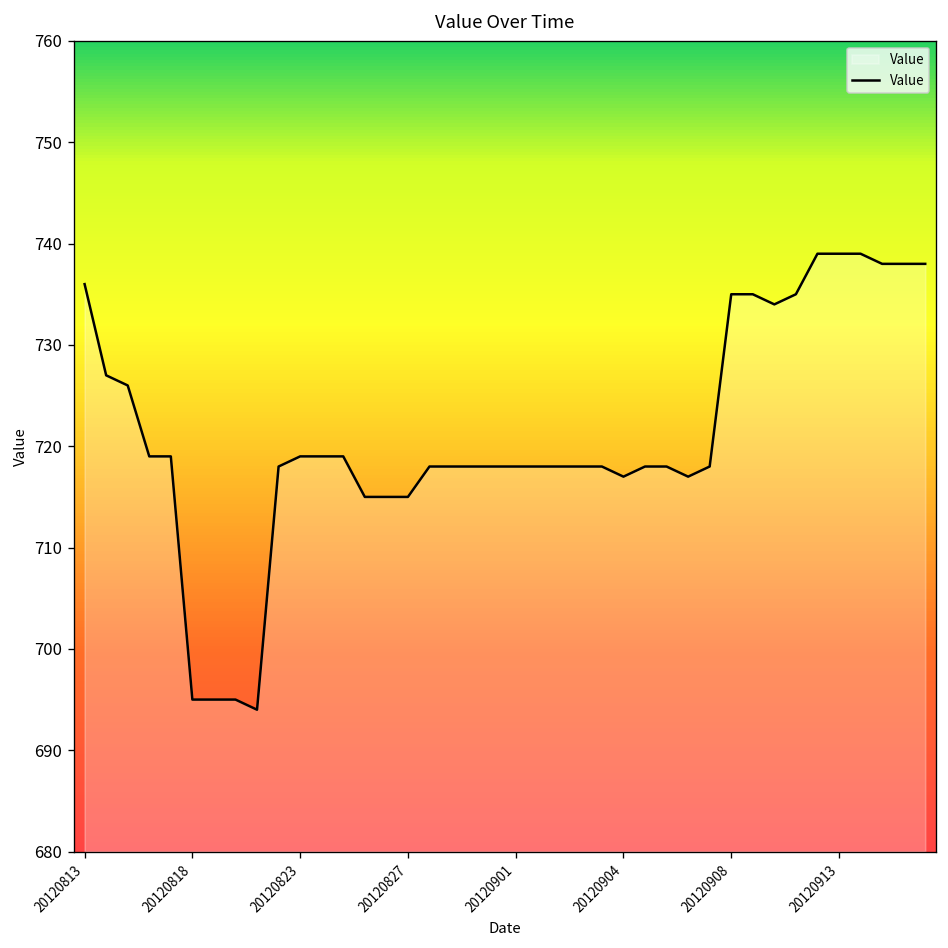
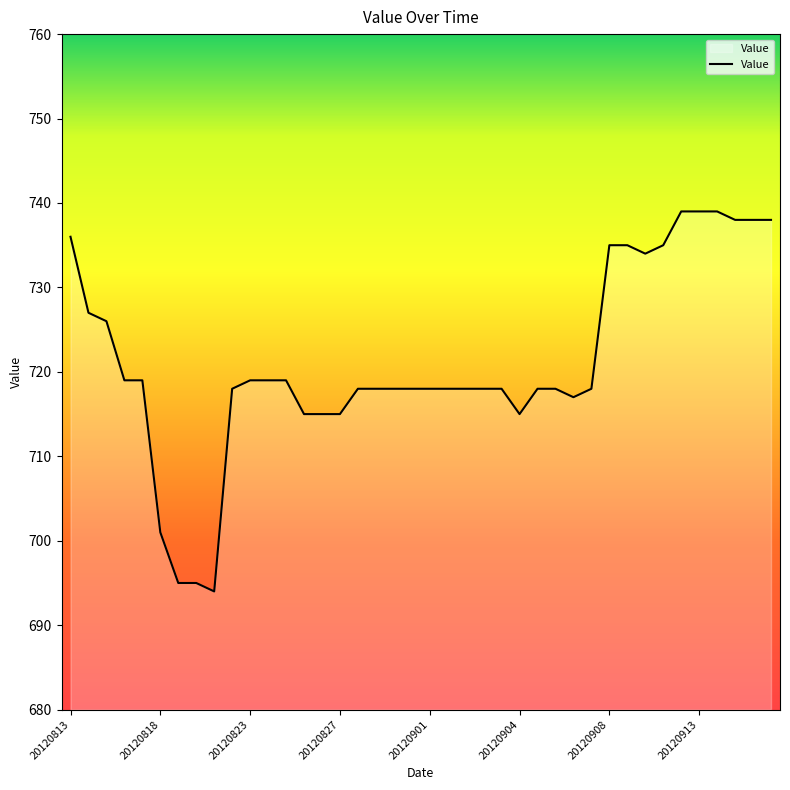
  {
    "20120813": 736,
-   "20120818": 695,
+   "20120818": 701,
    "20120827": 715,
-   "20120904": 717,
+   "20120904": 715,
    "20120913": 739
  }
